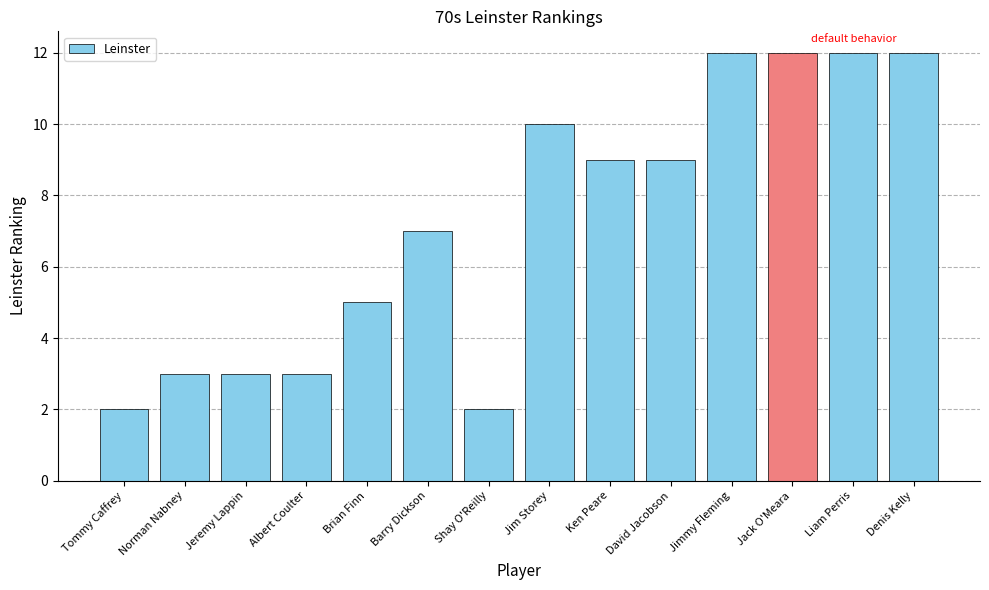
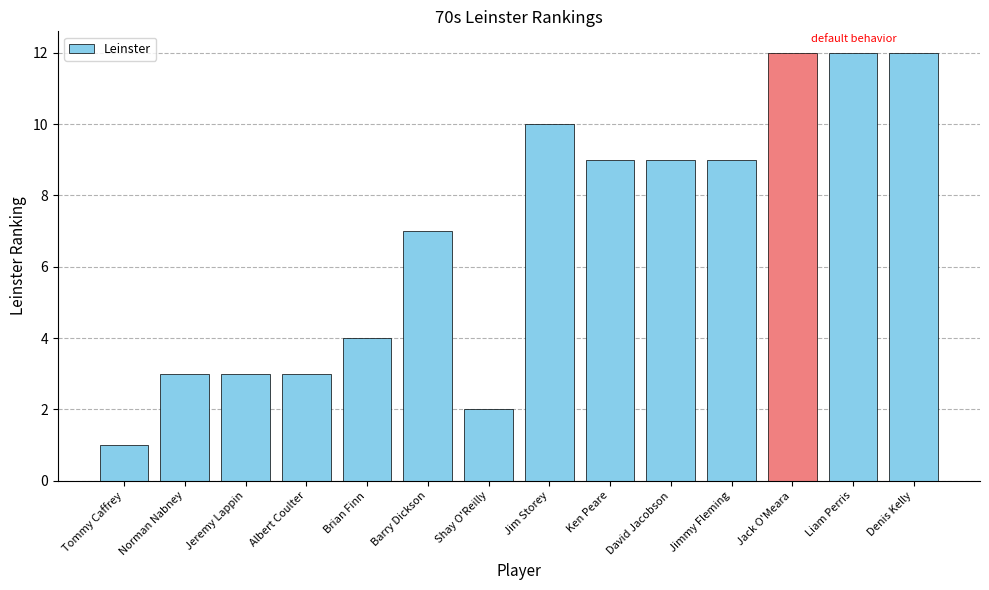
  {
-   "Tommy Caffrey": 2,
+   "Tommy Caffrey": 1,
    "Norman Nabney": 3,
    "Jeremy Lappin": 3,
    "Albert Coulter": 3,
-   "Brian Finn": 5,
+   "Brian Finn": 4,
    "Barry Dickson": 7,
    "Shay O'Reilly": 2,
    "Jim Storey": 10,
    "Ken Peare": 9,
    "David Jacobson": 9,
-   "Jimmy Fleming": 12,
+   "Jimmy Fleming": 9,
    "Jack O'Meara": 12,
    "Liam Perris": 12,
    "Denis Kelly": 12
  }
